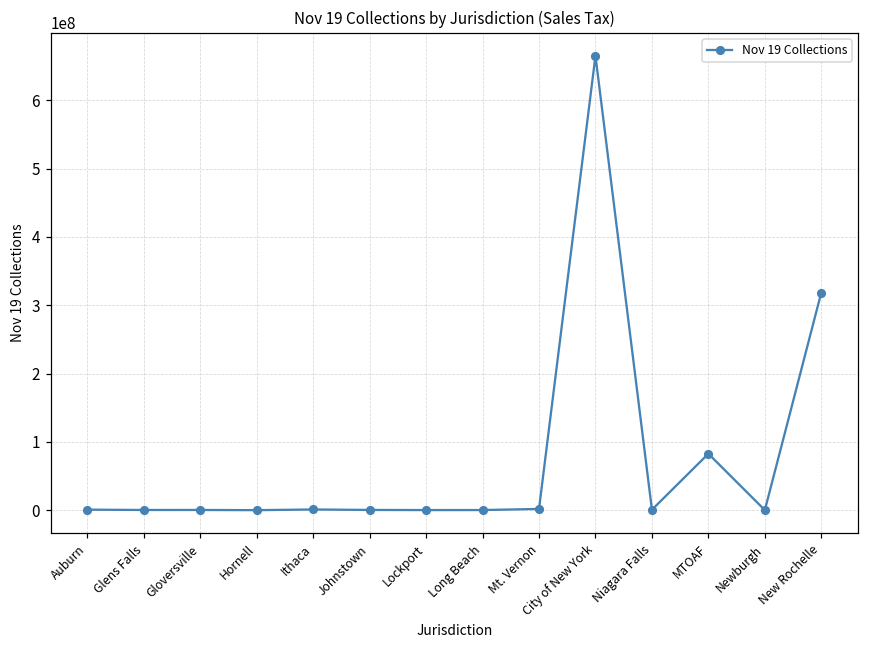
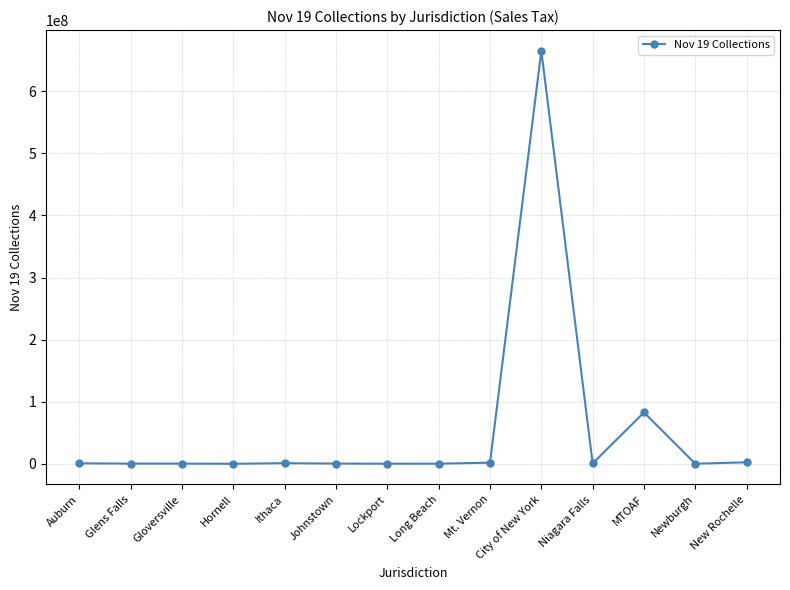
  {
    "Auburn": 0,
    "Glens Falls": 0,
    "Gloversville": 0,
    "Hornell": 0,
    "Ithaca": 0,
    "Johnstown": 0,
    "Lockport": 0,
    "Long Beach": 0,
    "Mt. Vernon": 0,
    "City of New York": 670000000,
    "Niagara Falls": 0,
    "MTOAF": 80000000,
    "Newburgh": 0,
-   "New Rochelle": 320000000
+   "New Rochelle": 0
  }
